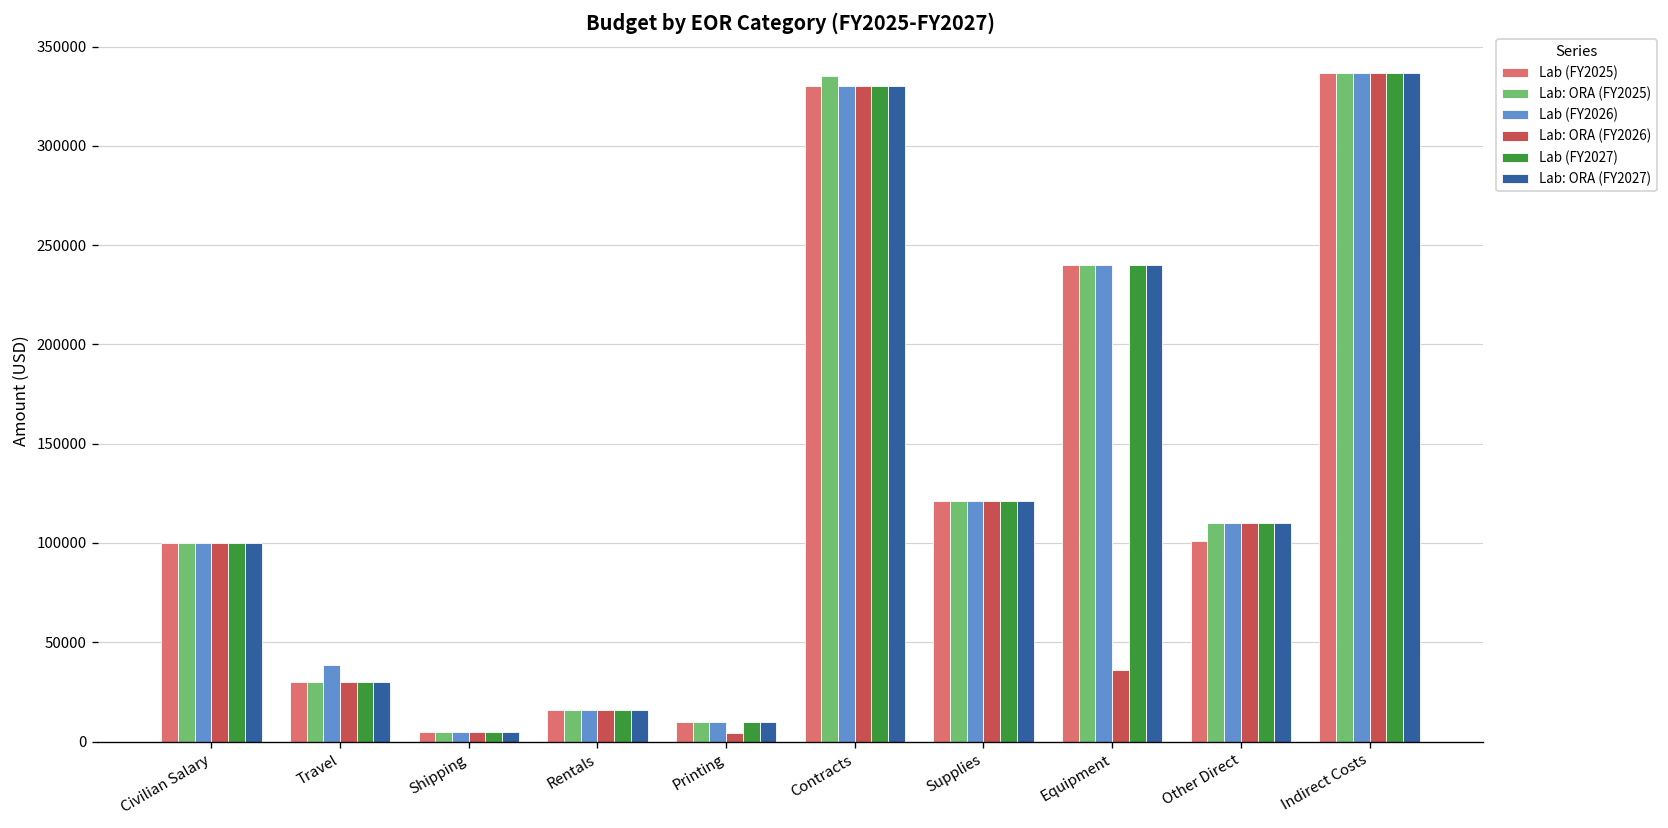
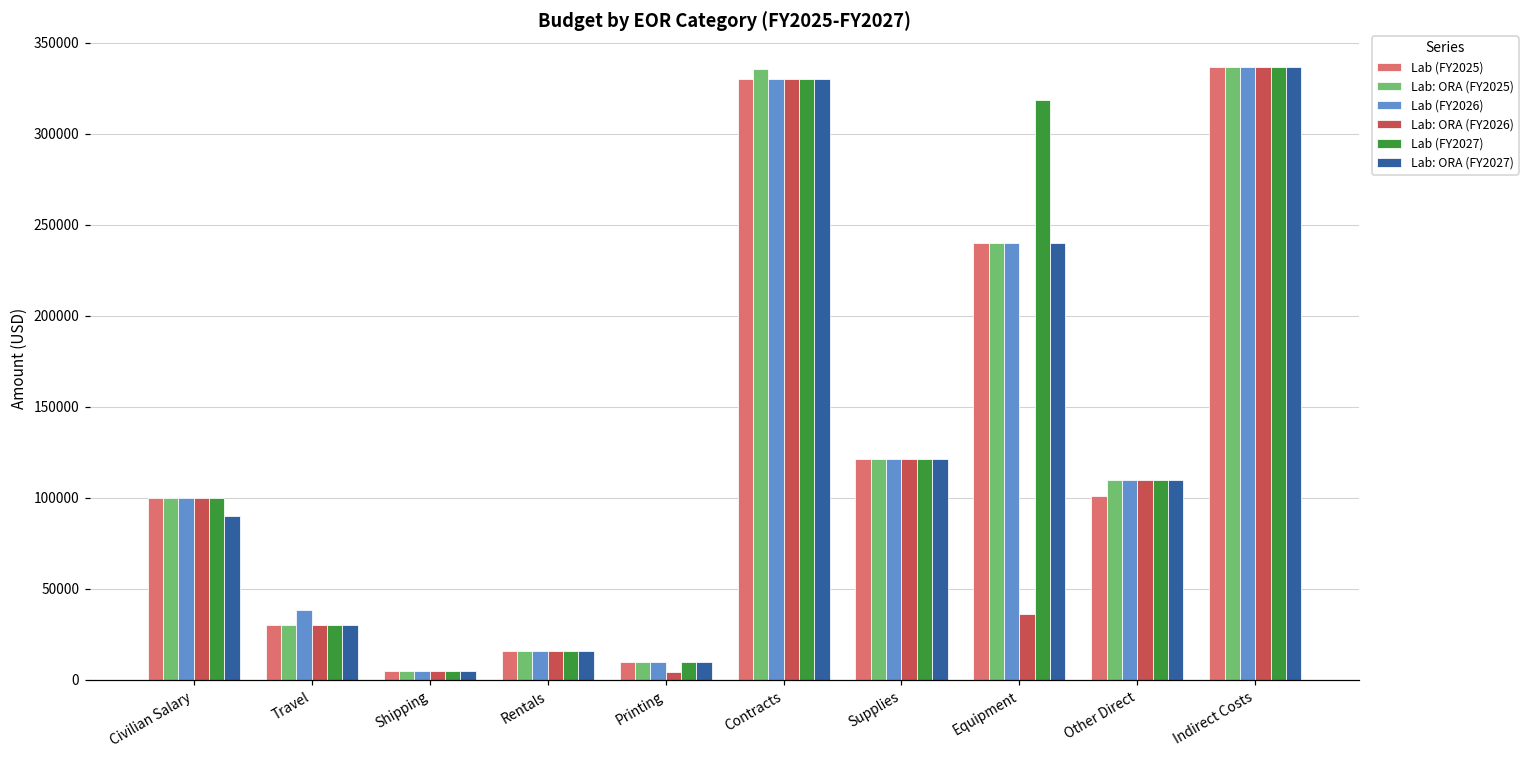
  {
    "Lab: ORA (FY2025)": {
      "Civilian Salary": 100000,
      "Travel": 30000,
      "Shipping": 5000,
      "Rentals": 16000,
      "Printing": 10000,
      "Contracts": 335000,
      "Supplies": 121000,
      "Equipment": 240000,
      "Other Direct": 110000,
      "Indirect Costs": 337000
    },
    "Lab (FY2026)": {
      "Civilian Salary": 100000,
      "Travel": 38000,
      "Shipping": 5000,
      "Rentals": 16000,
      "Printing": 10000,
      "Contracts": 330000,
      "Supplies": 121000,
      "Equipment": 240000,
      "Other Direct": 110000,
      "Indirect Costs": 337000
    },
    "Lab (FY2027)": {
      "Civilian Salary": 100000,
      "Travel": 30000,
      "Shipping": 5000,
      "Rentals": 16000,
      "Printing": 10000,
      "Contracts": 330000,
      "Supplies": 121000,
-     "Equipment": 240000,
+     "Equipment": 319000,
      "Other Direct": 110000,
      "Indirect Costs": 337000
    },
    "Lab: ORA (FY2027)": {
-     "Civilian Salary": 100000,
+     "Civilian Salary": 90000,
      "Travel": 30000,
      "Shipping": 5000,
      "Rentals": 16000,
      "Printing": 10000,
      "Contracts": 330000,
      "Supplies": 121000,
      "Equipment": 240000,
      "Other Direct": 110000,
      "Indirect Costs": 337000
    }
  }
